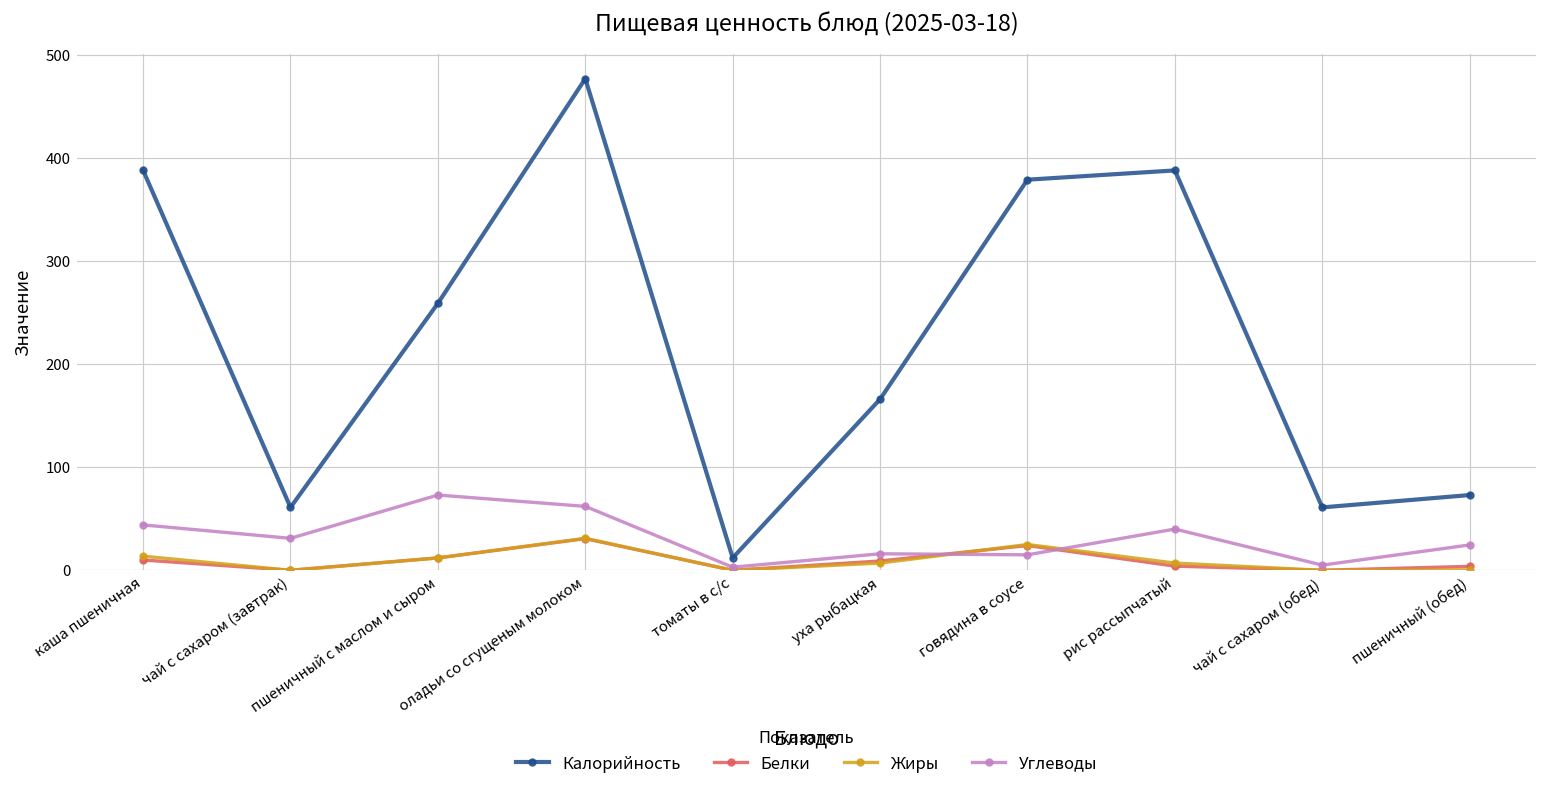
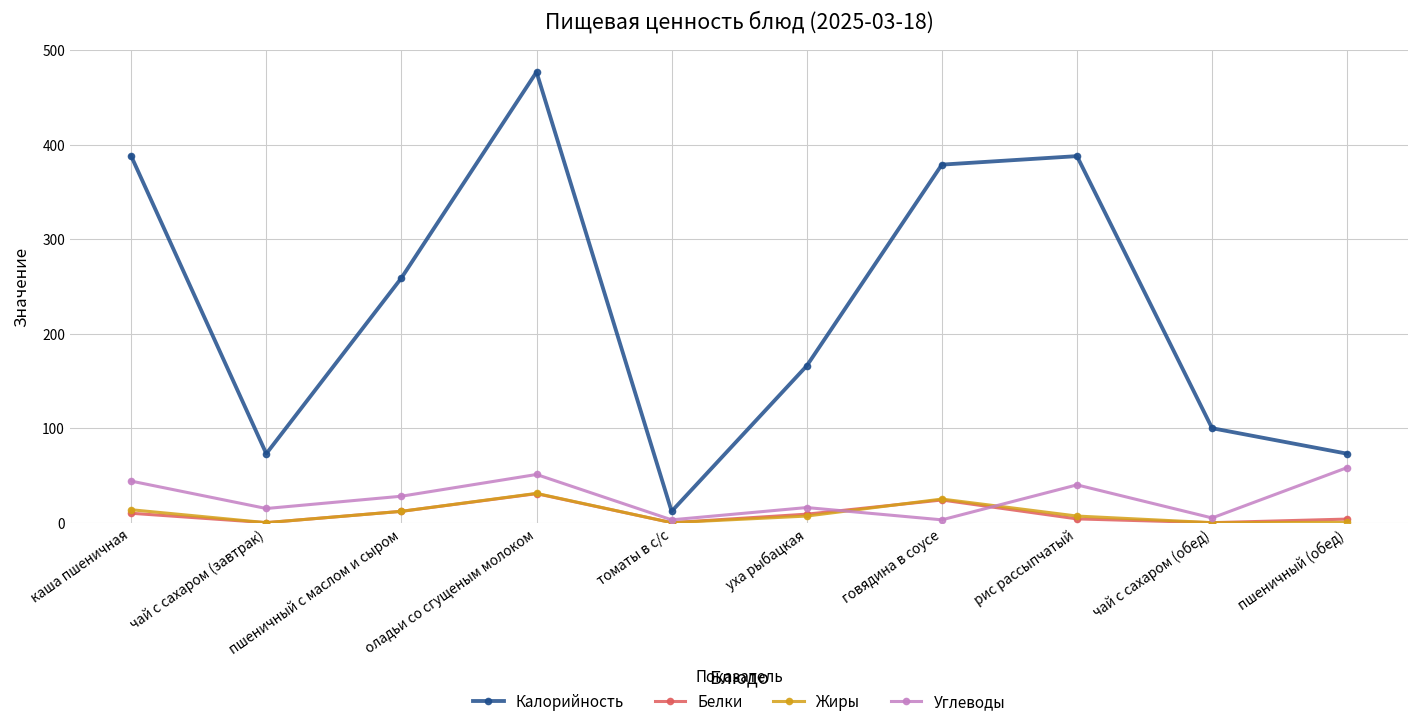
  {
    "Калорийность": {
      "каша пшеничная": 390,
-     "чай с сахаром (завтрак)": 60,
+     "чай с сахаром (завтрак)": 70,
      "пшеничный с маслом и сыром": 260,
      "оладьи со сгущеным молоком": 480,
      "томаты в с/с": 10,
      "уха рыбацкая": 170,
      "говядина в соусе": 380,
      "рис рассыпчатый": 390,
-     "чай с сахаром (обед)": 60,
+     "чай с сахаром (обед)": 100,
      "пшеничный (обед)": 70
    },
    "Белки": {
      "каша пшеничная": 10,
      "пшеничный (обед)": 0
    },
    "Жиры": {
      "каша пшеничная": 10,
      "пшеничный (обед)": 0
    },
    "Углеводы": {
      "каша пшеничная": 40,
-     "чай с сахаром (завтрак)": 30,
-     "пшеничный с маслом и сыром": 70,
-     "оладьи со сгущеным молоком": 60,
+     "чай с сахаром (завтрак)": 20,
+     "пшеничный с маслом и сыром": 30,
+     "оладьи со сгущеным молоком": 50,
      "томаты в с/с": 0,
      "уха рыбацкая": 20,
-     "говядина в соусе": 20,
+     "говядина в соусе": 0,
      "рис рассыпчатый": 40,
      "чай с сахаром (обед)": 10,
-     "пшеничный (обед)": 20
+     "пшеничный (обед)": 60
    }
  }
